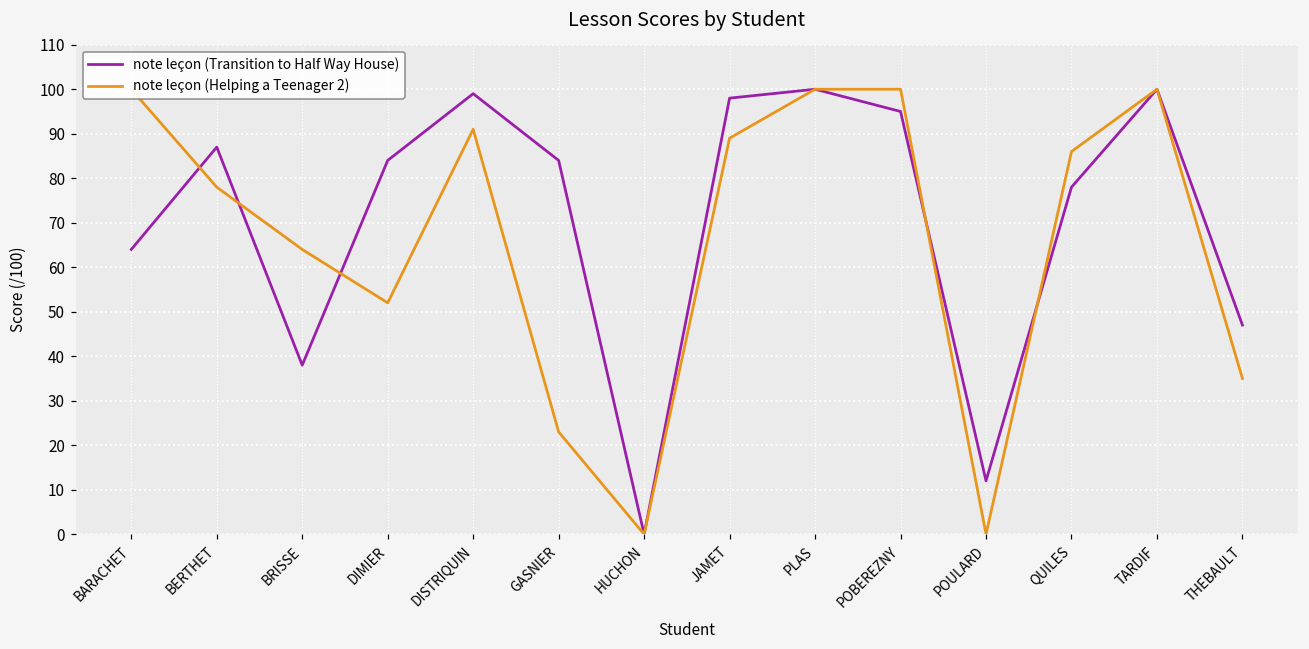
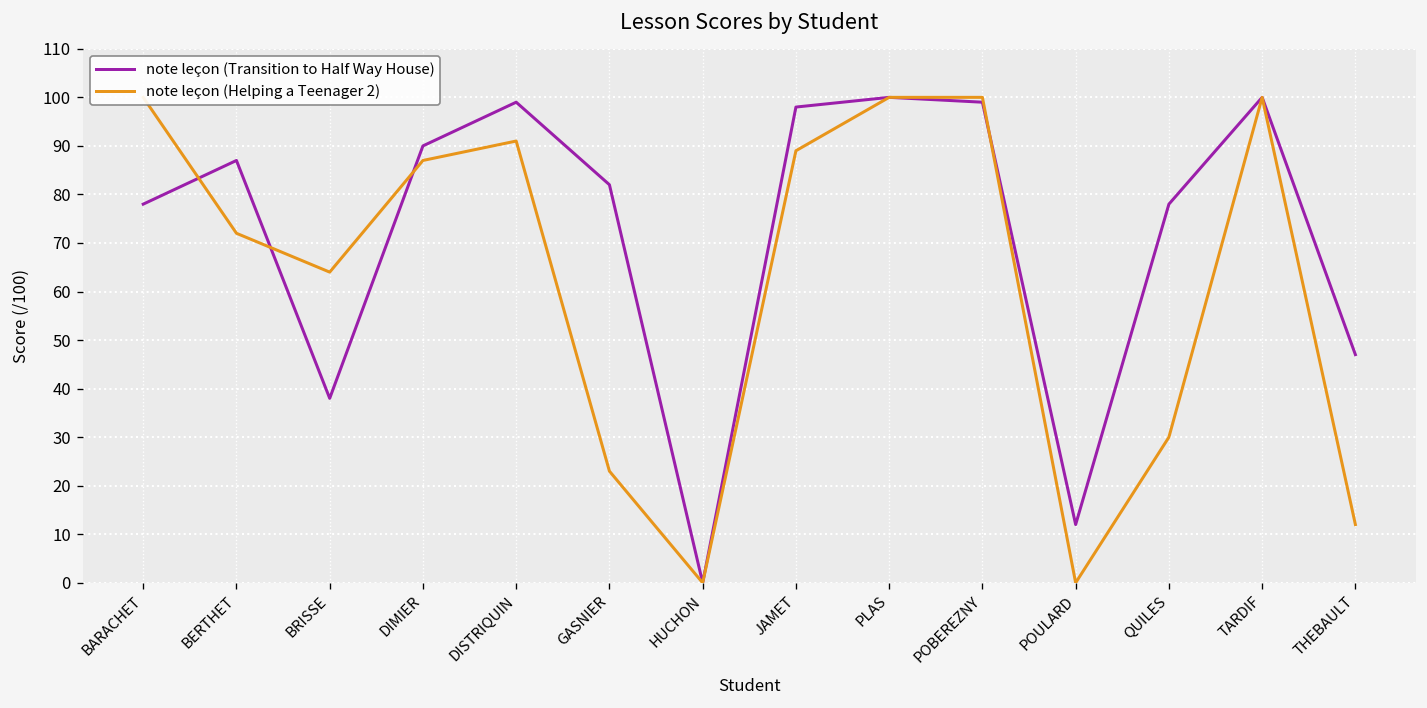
  {
    "note leçon (Transition to Half Way House)": {
-     "BARACHET": 64,
+     "BARACHET": 78,
      "BERTHET": 87,
      "BRISSE": 38,
-     "DIMIER": 84,
+     "DIMIER": 90,
      "DISTRIQUIN": 99,
-     "GASNIER": 84,
+     "GASNIER": 82,
      "JAMET": 98,
-     "POBEREZNY": 95,
+     "POBEREZNY": 99,
      "POULARD": 12,
      "QUILES": 78,
      "THEBAULT": 47
    },
    "note leçon (Helping a Teenager 2)": {
-     "BERTHET": 78,
+     "BERTHET": 72,
      "BRISSE": 64,
-     "DIMIER": 52,
+     "DIMIER": 87,
      "DISTRIQUIN": 91,
      "GASNIER": 23,
      "JAMET": 89,
      "POBEREZNY": 100,
      "POULARD": 0,
-     "QUILES": 86,
-     "THEBAULT": 35
+     "QUILES": 30,
+     "THEBAULT": 12
    }
  }
